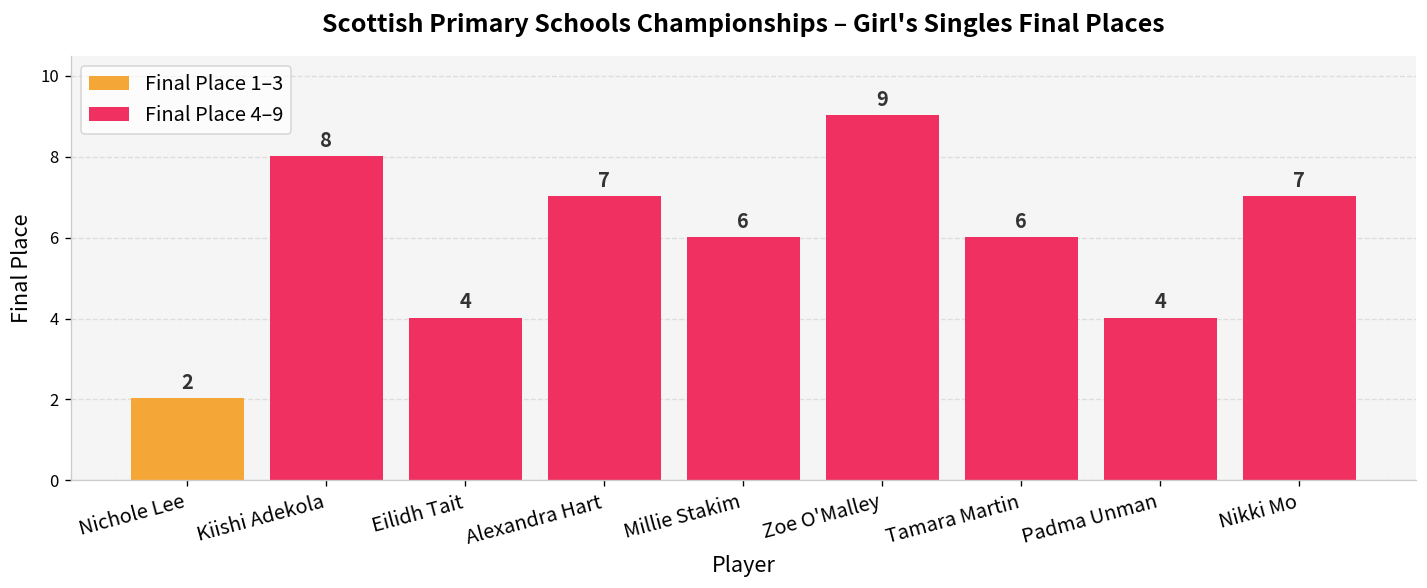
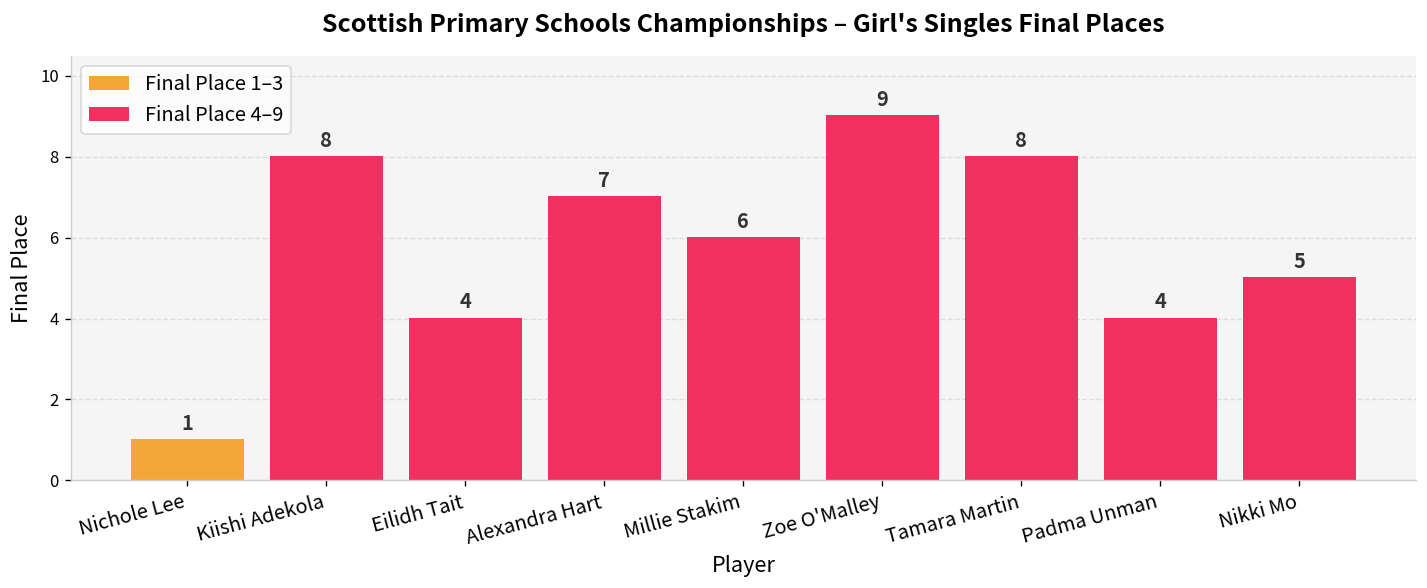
  {
-   "Nichole Lee": 2,
+   "Nichole Lee": 1,
    "Kiishi Adekola": 8,
    "Eilidh Tait": 4,
    "Alexandra Hart": 7,
    "Millie Stakim": 6,
    "Zoe O'Malley": 9,
-   "Tamara Martin": 6,
+   "Tamara Martin": 8,
    "Padma Unman": 4,
-   "Nikki Mo": 7
+   "Nikki Mo": 5
  }
